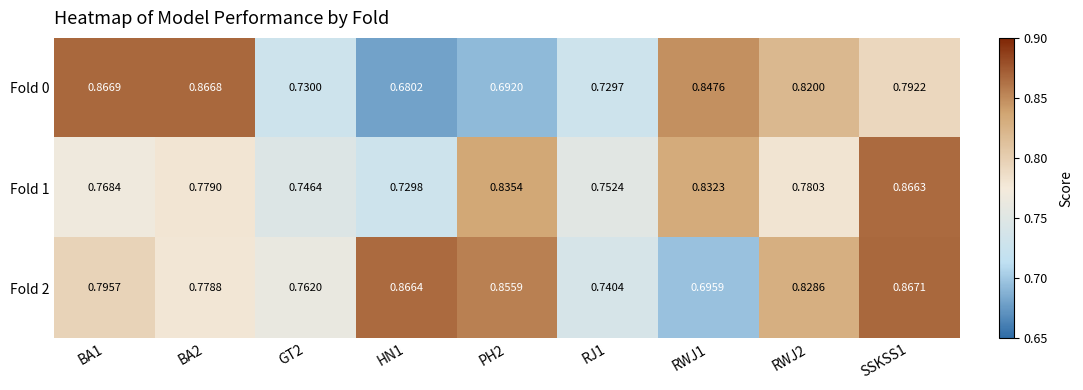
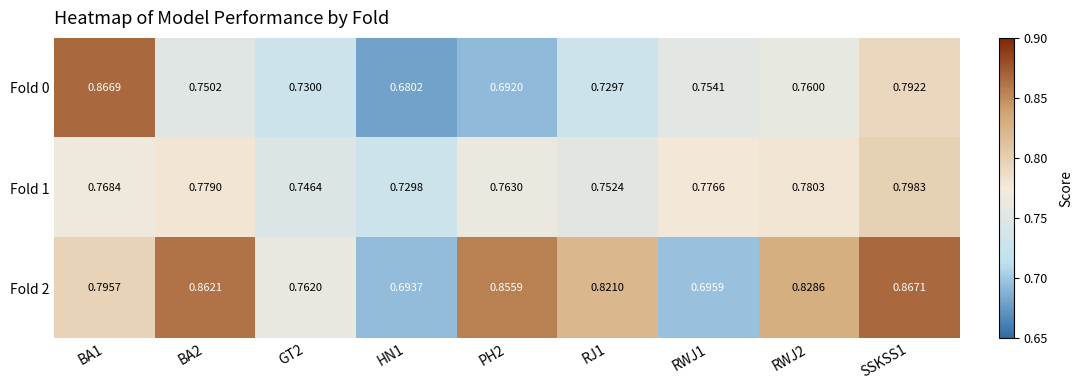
  {
    "Fold 0": {
      "BA1": 0.8669,
-     "BA2": 0.8668,
+     "BA2": 0.7502,
      "GT2": 0.7300,
      "HN1": 0.6802,
      "PH2": 0.6920,
      "RJ1": 0.7297,
-     "RWJ1": 0.8476,
-     "RWJ2": 0.8200,
+     "RWJ1": 0.7541,
+     "RWJ2": 0.7600,
      "SSKSS1": 0.7922
    },
    "Fold 1": {
      "BA1": 0.7684,
      "BA2": 0.7790,
      "GT2": 0.7464,
      "HN1": 0.7298,
-     "PH2": 0.8354,
+     "PH2": 0.7630,
      "RJ1": 0.7524,
-     "RWJ1": 0.8323,
+     "RWJ1": 0.7766,
      "RWJ2": 0.7803,
-     "SSKSS1": 0.8663
+     "SSKSS1": 0.7983
    },
    "Fold 2": {
      "BA1": 0.7957,
-     "BA2": 0.7788,
+     "BA2": 0.8621,
      "GT2": 0.7620,
-     "HN1": 0.8664,
+     "HN1": 0.6937,
      "PH2": 0.8559,
-     "RJ1": 0.7404,
+     "RJ1": 0.8210,
      "RWJ1": 0.6959,
      "RWJ2": 0.8286,
      "SSKSS1": 0.8671
    }
  }
